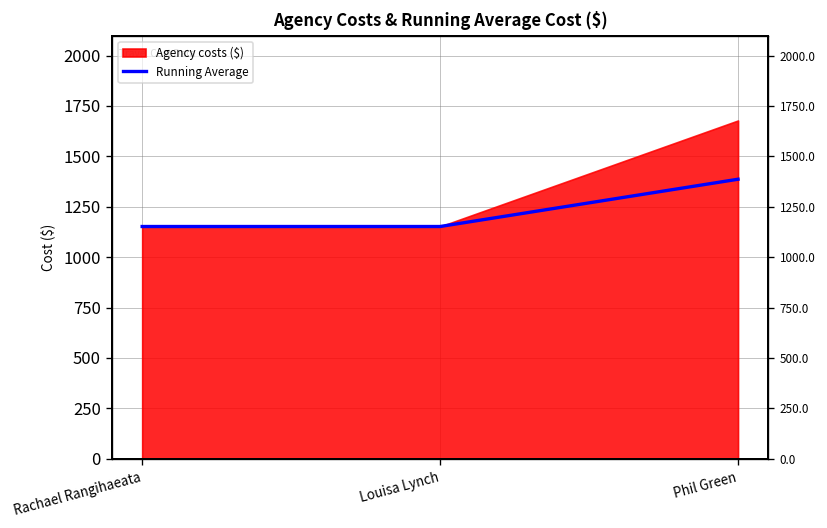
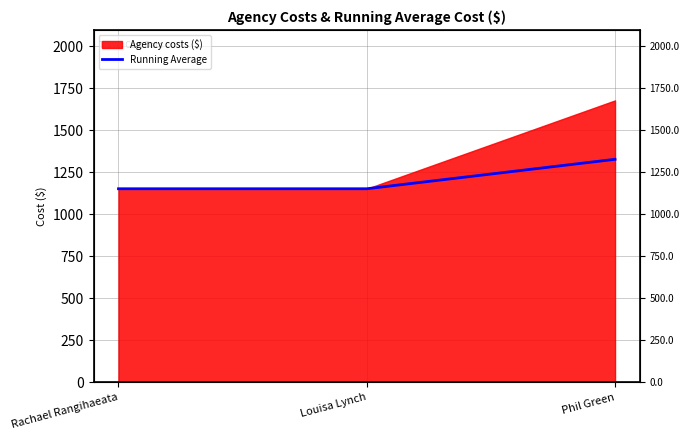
  {
    "Running Average": {
-     "Phil Green": 1390
+     "Phil Green": 1330
    },
    "Agency costs ($)": {
      "Phil Green": 1680
    }
  }
